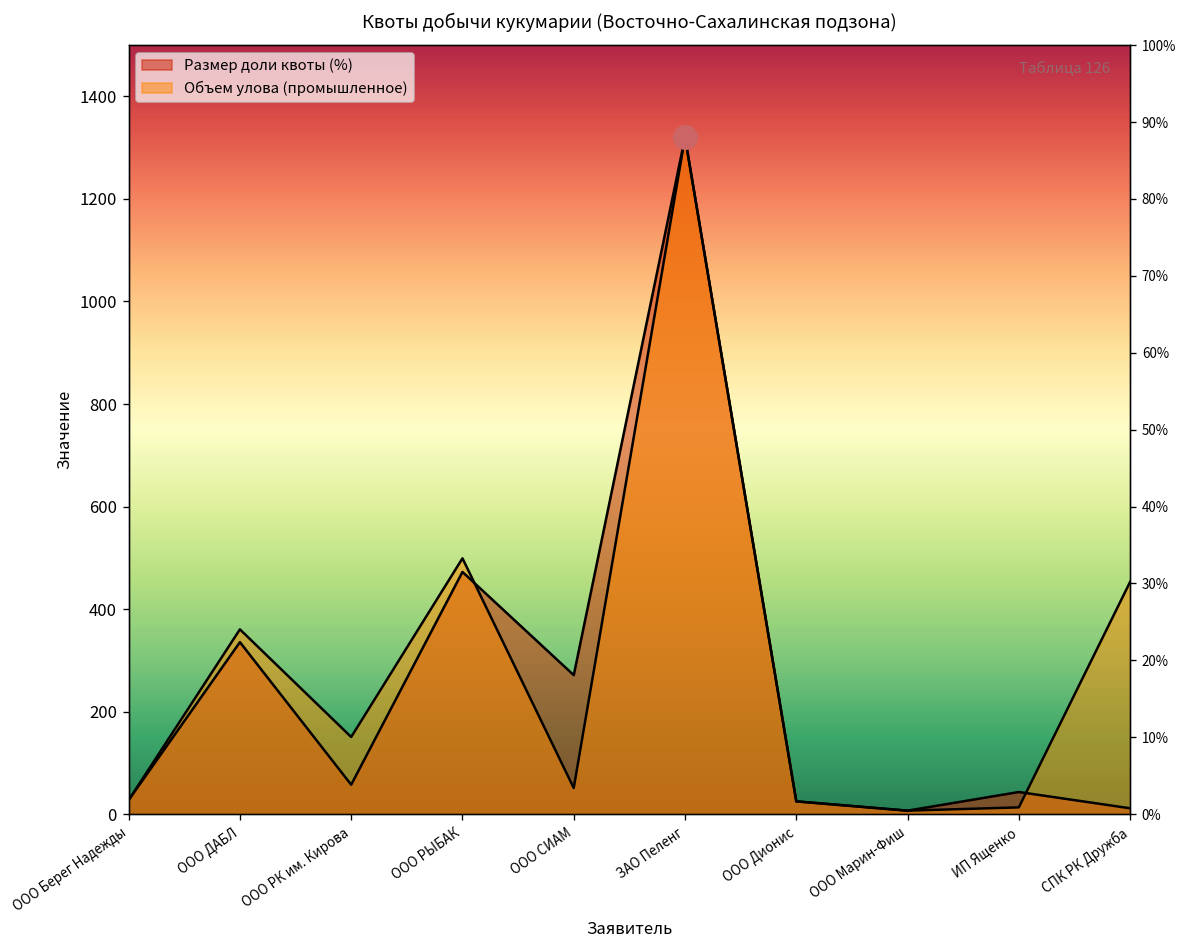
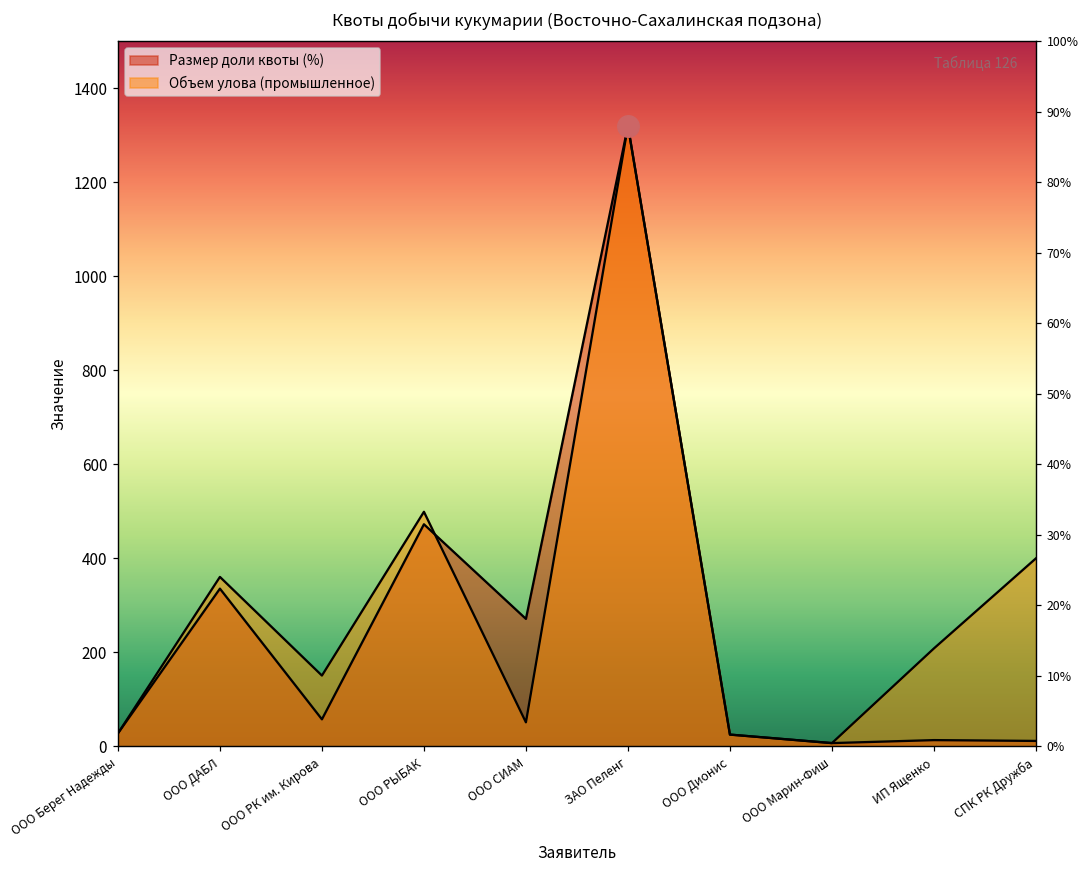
  {
    "Размер доли квоты (%)": {
      "ООО ДАБЛ": 340,
      "ООО РК им. Кирова": 60,
      "ООО РЫБАК": 470,
      "ООО СИАМ": 270,
-     "ИП Ященко": 40,
+     "ИП Ященко": 10,
      "СПК РК Дружба": 10
    },
    "Объем улова (промышленное)": {
      "ООО ДАБЛ": 360,
      "ООО РК им. Кирова": 150,
      "ООО РЫБАК": 500,
      "ООО СИАМ": 50,
-     "ИП Ященко": 10,
-     "СПК РК Дружба": 450
+     "ИП Ященко": 210,
+     "СПК РК Дружба": 400
    }
  }
